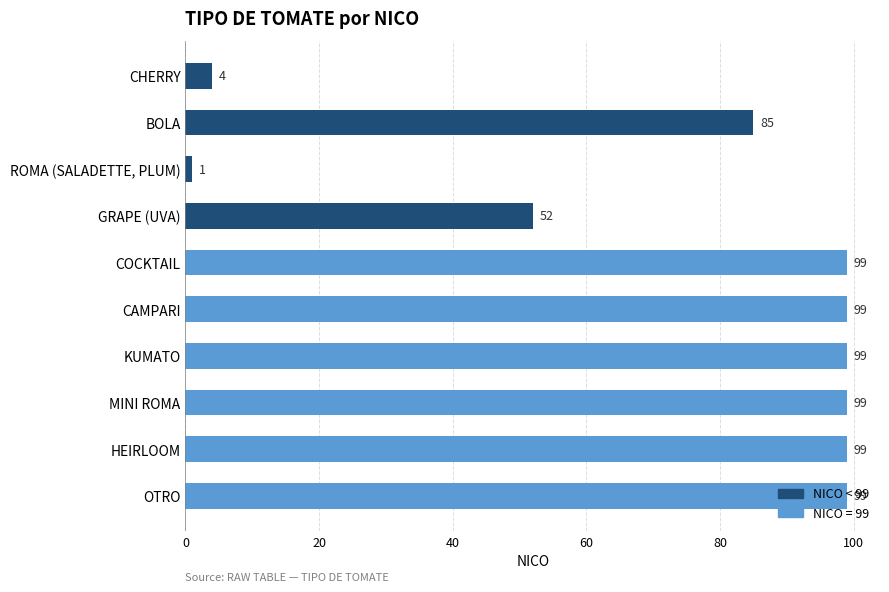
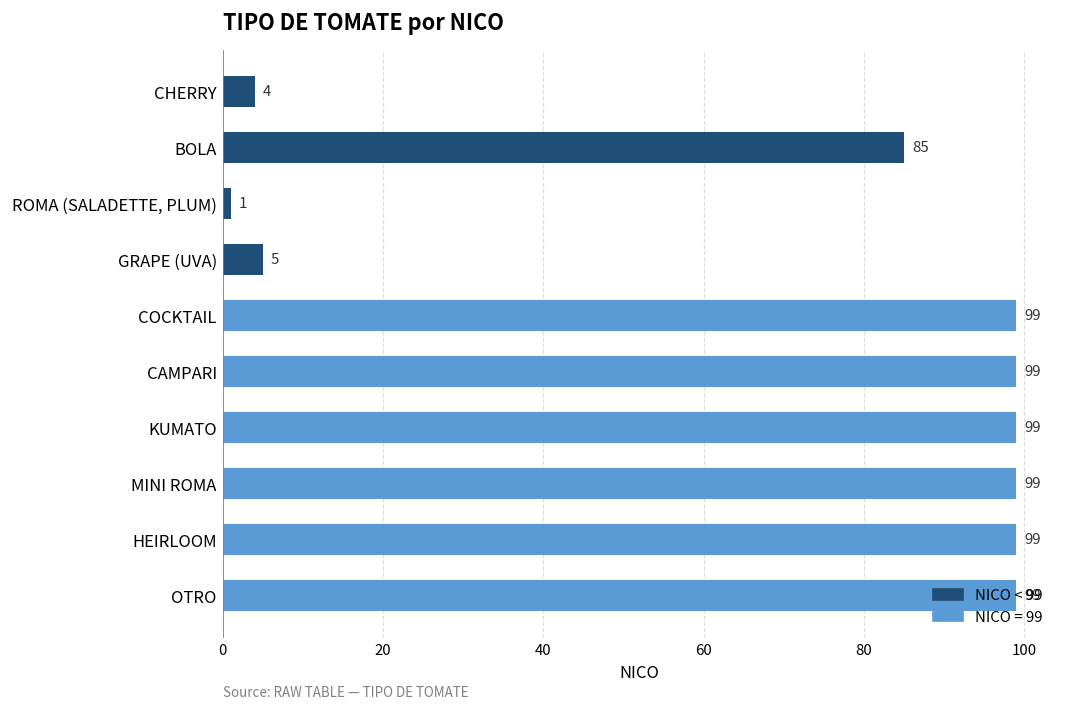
  {
    "CHERRY": 4,
    "BOLA": 85,
    "ROMA (SALADETTE, PLUM)": 1,
-   "GRAPE (UVA)": 52,
+   "GRAPE (UVA)": 5,
    "COCKTAIL": 99,
    "CAMPARI": 99,
    "KUMATO": 99,
    "MINI ROMA": 99,
    "HEIRLOOM": 99,
    "OTRO": 99
  }
